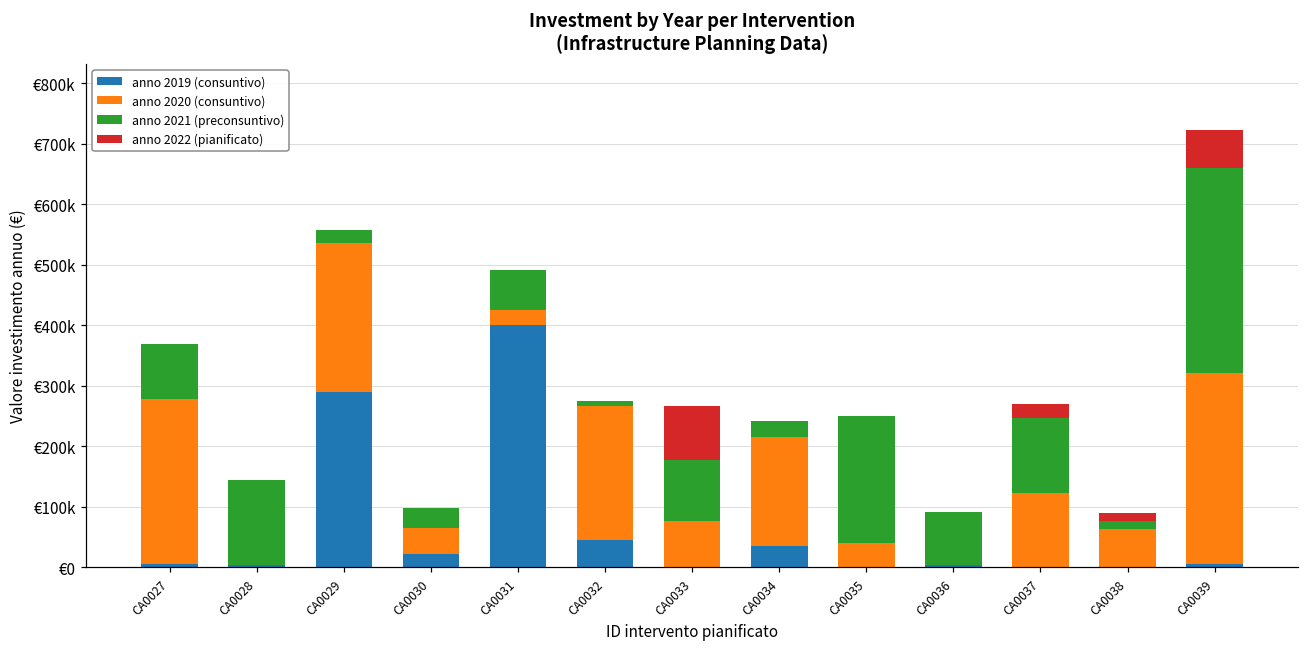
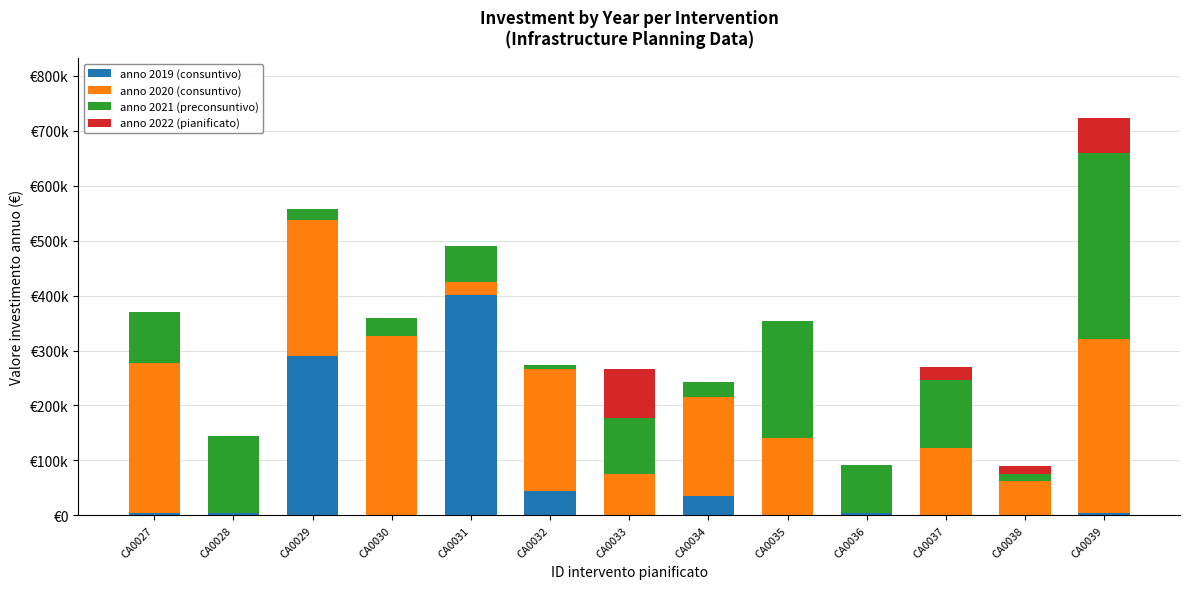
  {
    "anno 2019 (consuntivo)": {
      "CA0027": "€0",
      "CA0029": "€290000",
-     "CA0030": "€20000",
+     "CA0030": "€0",
      "CA0031": "€400000",
      "CA0032": "€50000",
      "CA0033": "€0",
      "CA0034": "€40000",
      "CA0035": "€0",
      "CA0038": "€0",
      "CA0039": "€0"
    },
    "anno 2020 (consuntivo)": {
      "CA0027": "€270000",
      "CA0028": "€0",
      "CA0029": "€250000",
-     "CA0030": "€40000",
+     "CA0030": "€330000",
      "CA0031": "€20000",
      "CA0032": "€220000",
      "CA0033": "€80000",
      "CA0034": "€180000",
-     "CA0035": "€40000",
+     "CA0035": "€140000",
      "CA0036": "€0",
      "CA0037": "€120000",
      "CA0038": "€60000",
      "CA0039": "€320000"
    },
    "anno 2021 (preconsuntivo)": {
      "CA0027": "€90000",
      "CA0028": "€140000",
      "CA0029": "€20000",
      "CA0030": "€30000",
      "CA0031": "€70000",
      "CA0032": "€10000",
      "CA0033": "€100000",
      "CA0034": "€30000",
      "CA0035": "€210000",
      "CA0036": "€90000",
      "CA0037": "€120000",
      "CA0038": "€10000",
      "CA0039": "€340000"
    },
    "anno 2022 (pianificato)": {
      "CA0027": "€0",
      "CA0028": "€0",
      "CA0029": "€0",
      "CA0030": "€0",
      "CA0031": "€0",
      "CA0032": "€0",
      "CA0033": "€90000",
      "CA0034": "€0",
      "CA0035": "€0",
      "CA0036": "€0",
      "CA0037": "€20000",
      "CA0038": "€10000",
      "CA0039": "€60000"
    }
  }
